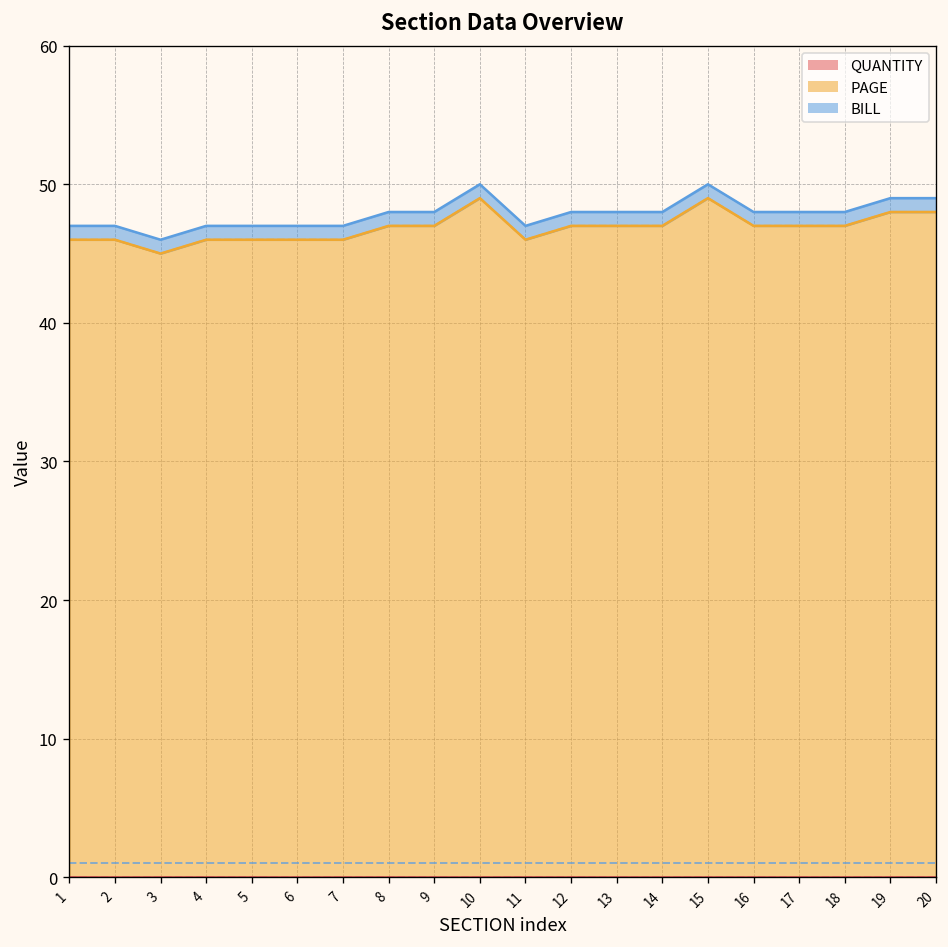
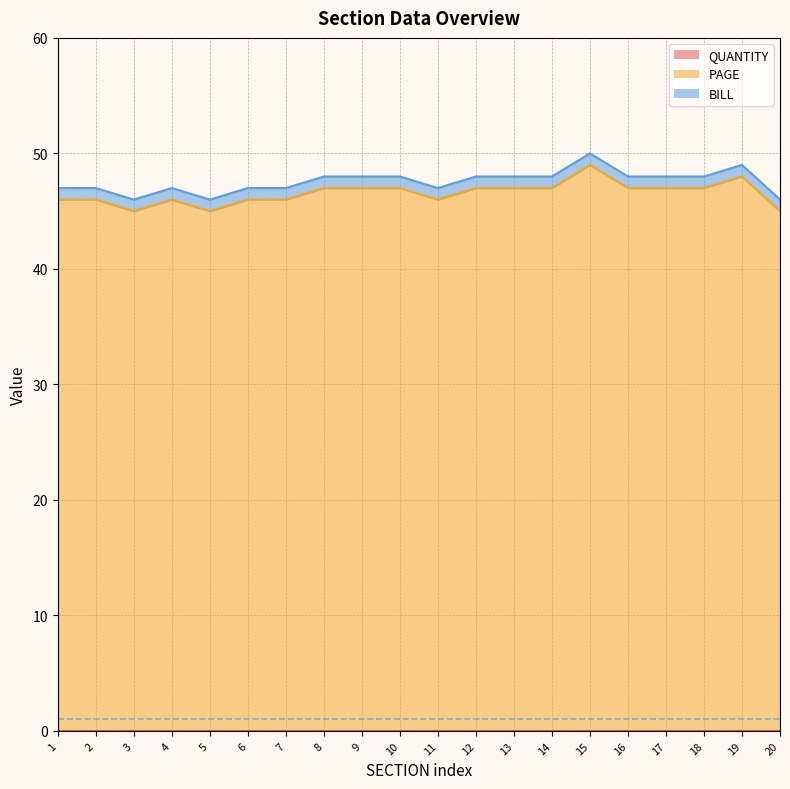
  {
    "QUANTITY": {
      "1": 0,
      "2": 0,
      "3": 0,
      "4": 0,
      "5": 0,
      "6": 0,
      "7": 0,
      "8": 0,
      "9": 0,
      "10": 0,
      "11": 0,
      "12": 0,
      "13": 0,
      "14": 0,
      "15": 0,
      "16": 0,
      "17": 0,
      "18": 0,
      "19": 0,
      "20": 0
    },
    "PAGE": {
      "1": 46,
      "2": 46,
      "3": 45,
      "4": 46,
-     "5": 46,
+     "5": 45,
      "6": 46,
      "7": 46,
      "8": 47,
      "9": 47,
-     "10": 49,
+     "10": 47,
      "11": 46,
      "12": 47,
      "13": 47,
      "14": 47,
      "15": 49,
      "16": 47,
      "17": 47,
      "18": 47,
      "19": 48,
-     "20": 48
+     "20": 45
    }
  }
